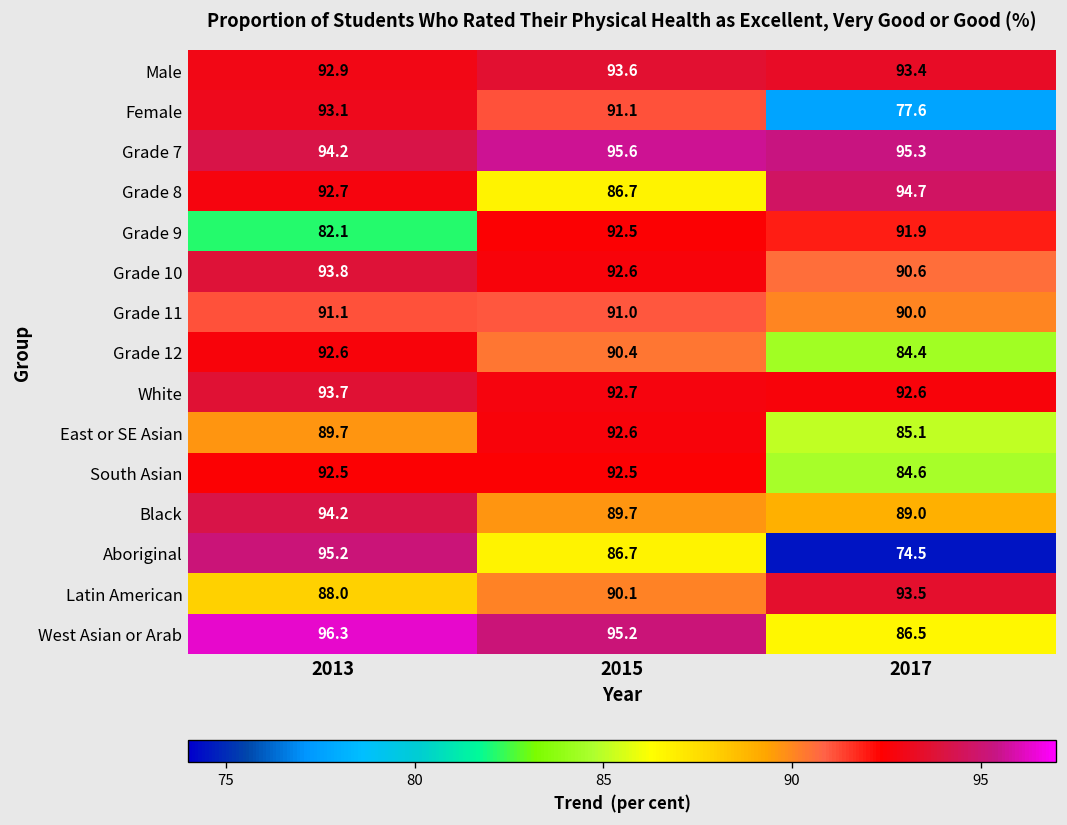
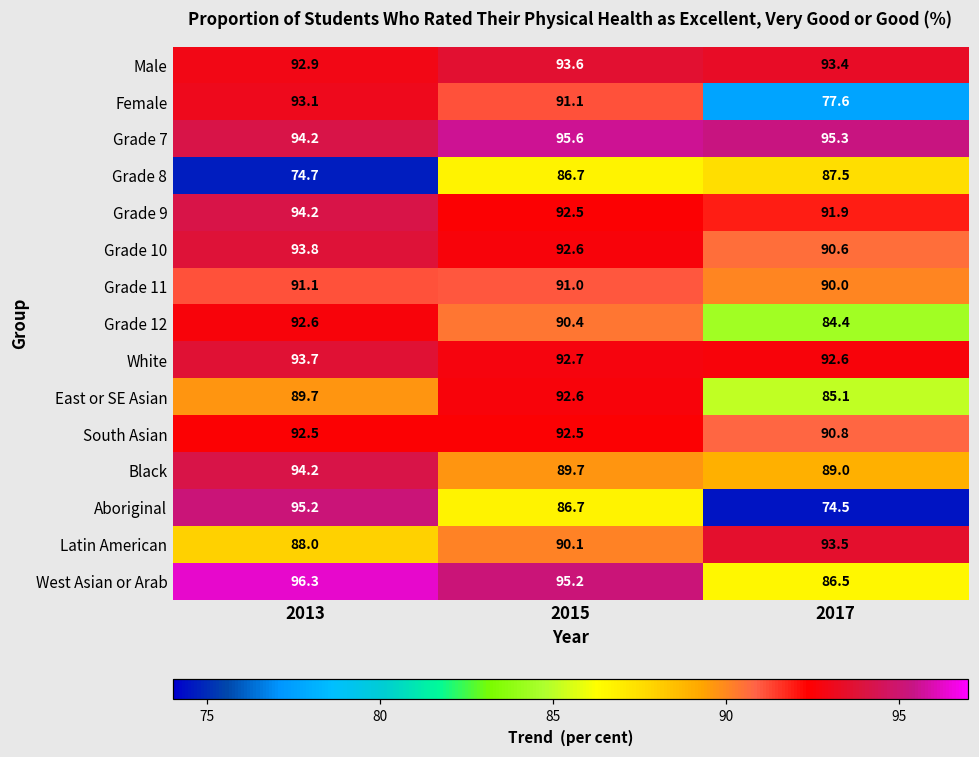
  {
    "Male": {
      "2013": 92.9,
      "2015": 93.6,
      "2017": 93.4
    },
    "Female": {
      "2013": 93.1,
      "2015": 91.1,
      "2017": 77.6
    },
    "Grade 7": {
      "2013": 94.2,
      "2015": 95.6,
      "2017": 95.3
    },
    "Grade 8": {
-     "2013": 92.7,
+     "2013": 74.7,
      "2015": 86.7,
-     "2017": 94.7
+     "2017": 87.5
    },
    "Grade 9": {
-     "2013": 82.1,
+     "2013": 94.2,
      "2015": 92.5,
      "2017": 91.9
    },
    "Grade 10": {
      "2013": 93.8,
      "2015": 92.6,
      "2017": 90.6
    },
    "Grade 11": {
      "2013": 91.1,
      "2015": 91.0,
      "2017": 90.0
    },
    "Grade 12": {
      "2013": 92.6,
      "2015": 90.4,
      "2017": 84.4
    },
    "White": {
      "2013": 93.7,
      "2015": 92.7,
      "2017": 92.6
    },
    "East or SE Asian": {
      "2013": 89.7,
      "2015": 92.6,
      "2017": 85.1
    },
    "South Asian": {
      "2013": 92.5,
      "2015": 92.5,
-     "2017": 84.6
+     "2017": 90.8
    },
    "Black": {
      "2013": 94.2,
      "2015": 89.7,
      "2017": 89.0
    },
    "Aboriginal": {
      "2013": 95.2,
      "2015": 86.7,
      "2017": 74.5
    },
    "Latin American": {
      "2013": 88.0,
      "2015": 90.1,
      "2017": 93.5
    },
    "West Asian or Arab": {
      "2013": 96.3,
      "2015": 95.2,
      "2017": 86.5
    }
  }
